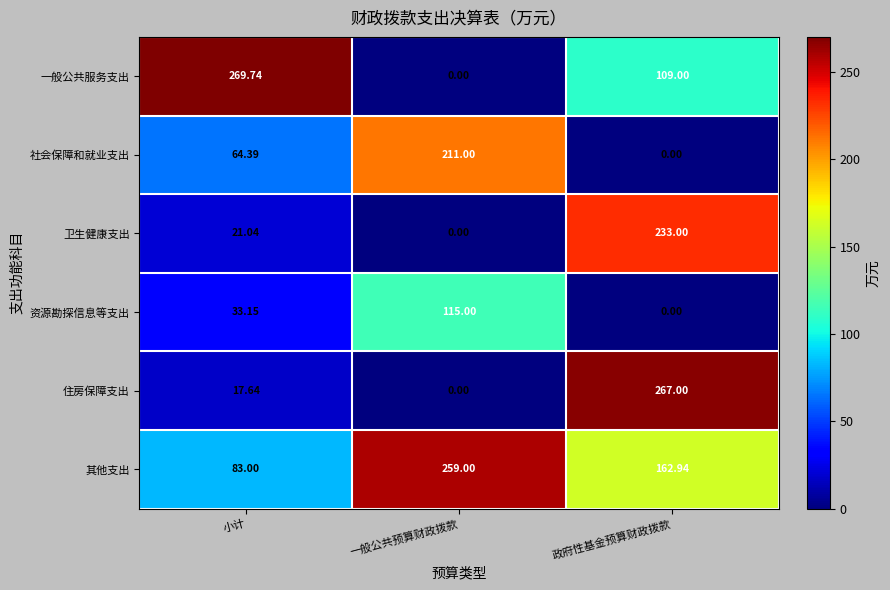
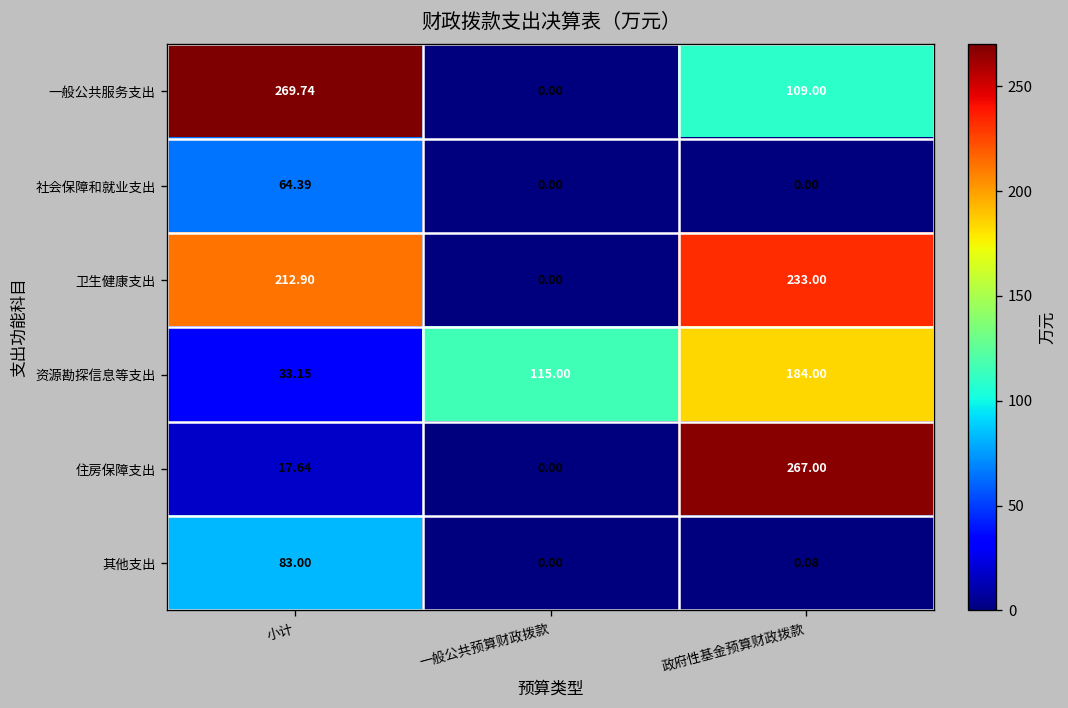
  {
    "一般公共服务支出": {
      "小计": 269.74,
      "一般公共预算财政拨款": 0.00,
      "政府性基金预算财政拨款": 109.00
    },
    "社会保障和就业支出": {
      "小计": 64.39,
-     "一般公共预算财政拨款": 211.00,
+     "一般公共预算财政拨款": 0.00,
      "政府性基金预算财政拨款": 0.00
    },
    "卫生健康支出": {
-     "小计": 21.04,
+     "小计": 212.90,
      "一般公共预算财政拨款": 0.00,
      "政府性基金预算财政拨款": 233.00
    },
    "资源勘探信息等支出": {
      "小计": 33.15,
      "一般公共预算财政拨款": 115.00,
-     "政府性基金预算财政拨款": 0.00
+     "政府性基金预算财政拨款": 184.00
    },
    "住房保障支出": {
      "小计": 17.64,
      "一般公共预算财政拨款": 0.00,
      "政府性基金预算财政拨款": 267.00
    },
    "其他支出": {
      "小计": 83.00,
-     "一般公共预算财政拨款": 259.00,
-     "政府性基金预算财政拨款": 162.94
+     "一般公共预算财政拨款": 0.00,
+     "政府性基金预算财政拨款": 0.08
    }
  }
